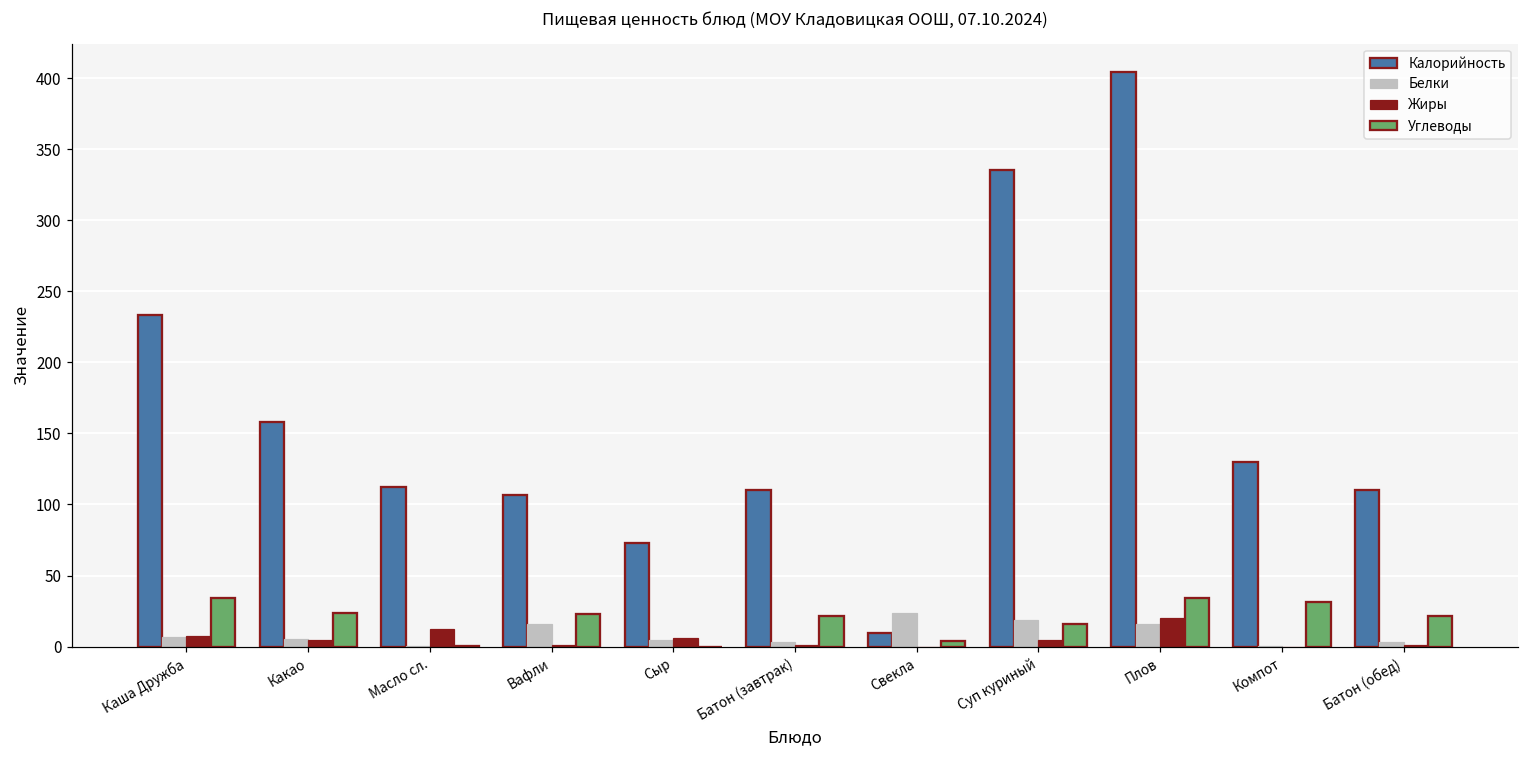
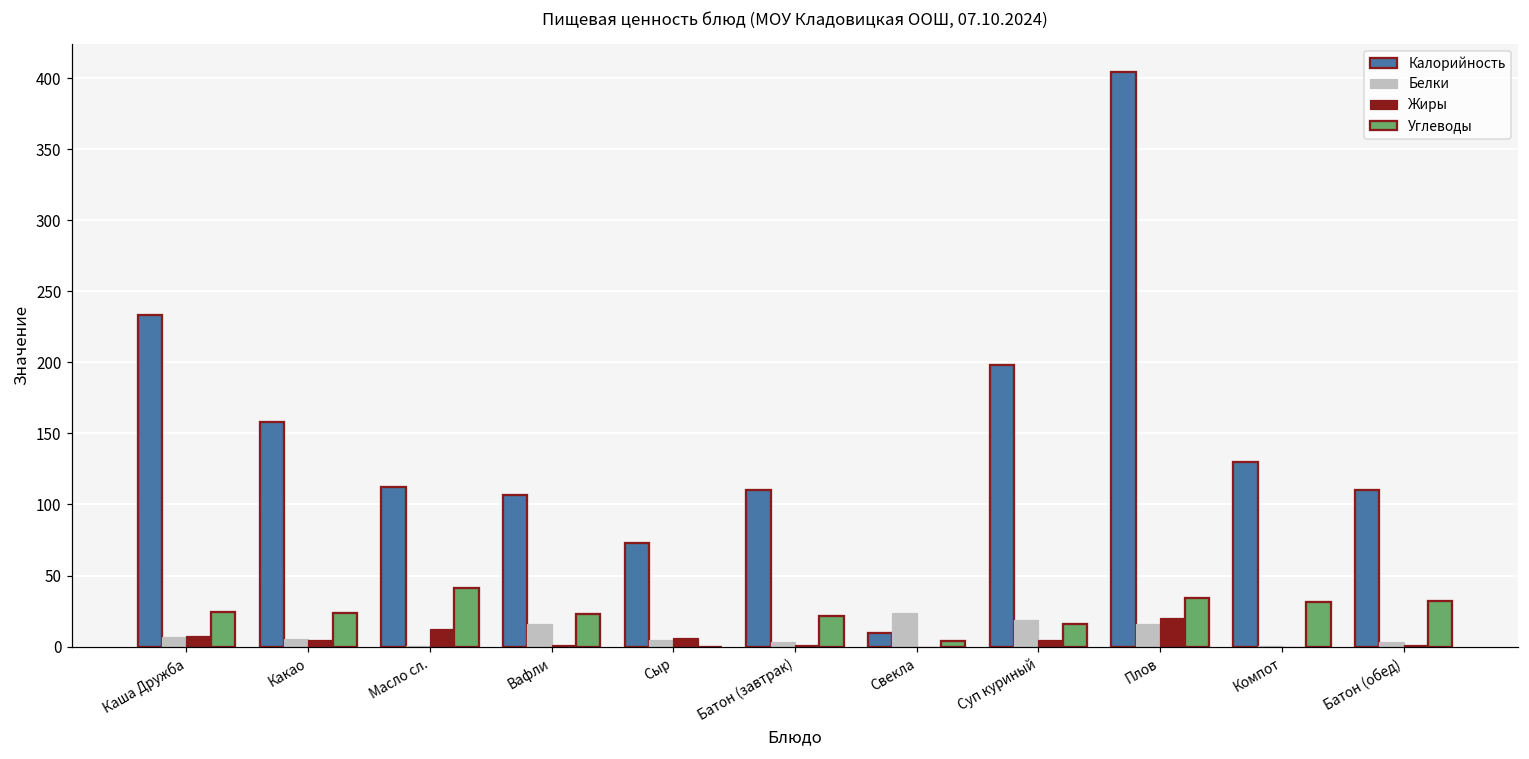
  {
    "Калорийность": {
      "Каша Дружба": 233,
      "Какао": 158,
      "Масло сл.": 112,
      "Вафли": 107,
      "Сыр": 73,
      "Батон (завтрак)": 110,
      "Свекла": 10,
-     "Суп куриный": 336,
+     "Суп куриный": 198,
      "Плов": 404,
      "Компот": 130,
      "Батон (обед)": 110
    },
    "Белки": {
      "Каша Дружба": 7,
      "Какао": 5,
      "Вафли": 16,
      "Сыр": 5,
      "Батон (завтрак)": 3,
      "Свекла": 24,
      "Суп куриный": 19,
      "Плов": 16,
      "Батон (обед)": 3
    },
    "Жиры": {
      "Каша Дружба": 8,
      "Какао": 4,
      "Масло сл.": 12,
      "Сыр": 6,
      "Свекла": 0,
      "Суп куриный": 5,
      "Плов": 20,
      "Компот": 0
    },
    "Углеводы": {
-     "Каша Дружба": 34,
+     "Каша Дружба": 24,
      "Какао": 24,
-     "Масло сл.": 0,
+     "Масло сл.": 41,
      "Вафли": 23,
      "Сыр": 0,
      "Батон (завтрак)": 22,
      "Свекла": 4,
      "Суп куриный": 16,
      "Плов": 34,
      "Компот": 32,
-     "Батон (обед)": 22
+     "Батон (обед)": 32
    }
  }
